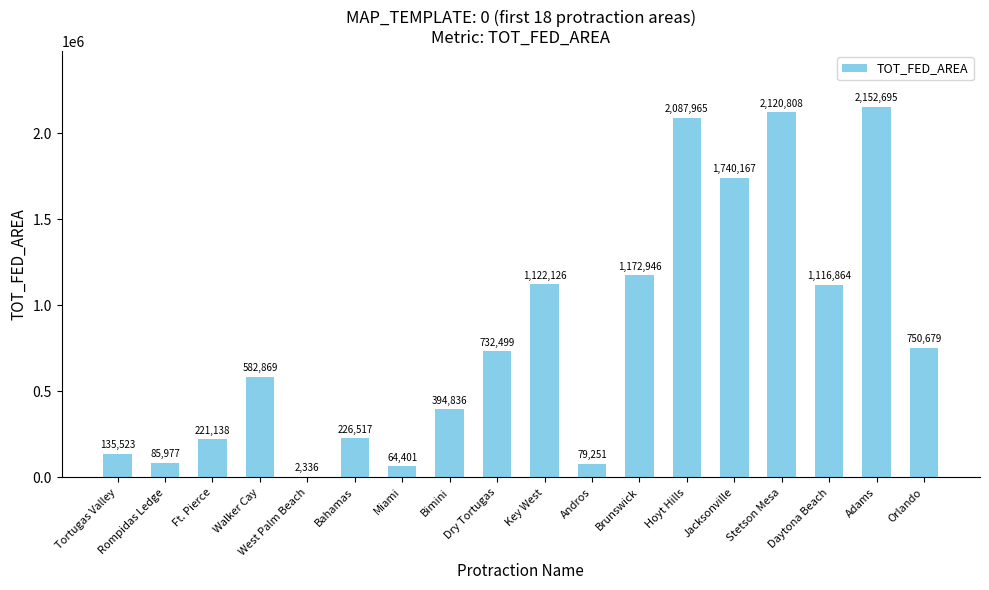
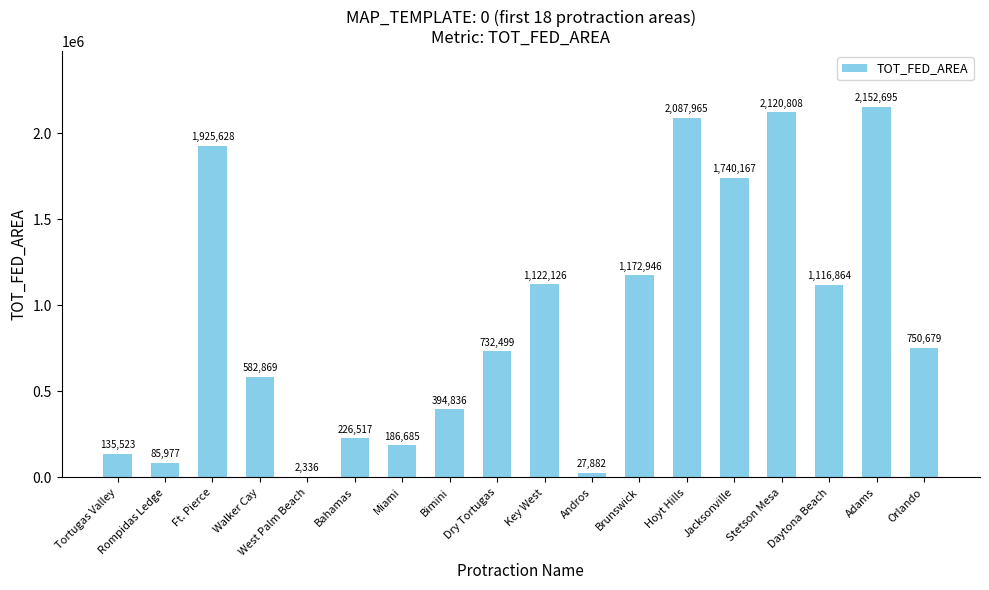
  {
    "Tortugas Valley": "135,523",
    "Rompidas Ledge": "85,977",
-   "Ft. Pierce": "221,138",
+   "Ft. Pierce": "1,925,628",
    "Walker Cay": "582,869",
    "West Palm Beach": "2,336",
    "Bahamas": "226,517",
-   "Miami": "64,401",
+   "Miami": "186,685",
    "Bimini": "394,836",
    "Dry Tortugas": "732,499",
    "Key West": "1,122,126",
-   "Andros": "79,251",
+   "Andros": "27,882",
    "Brunswick": "1,172,946",
    "Hoyt Hills": "2,087,965",
    "Jacksonville": "1,740,167",
    "Stetson Mesa": "2,120,808",
    "Daytona Beach": "1,116,864",
    "Adams": "2,152,695",
    "Orlando": "750,679"
  }
